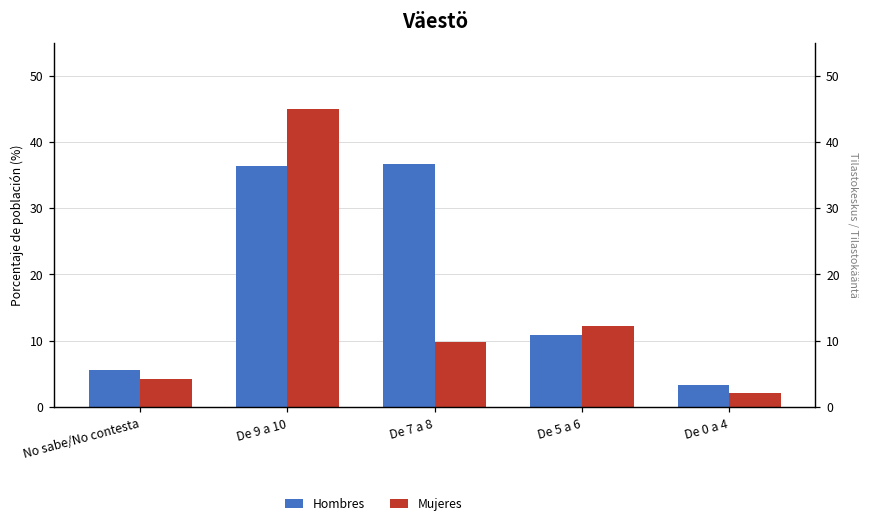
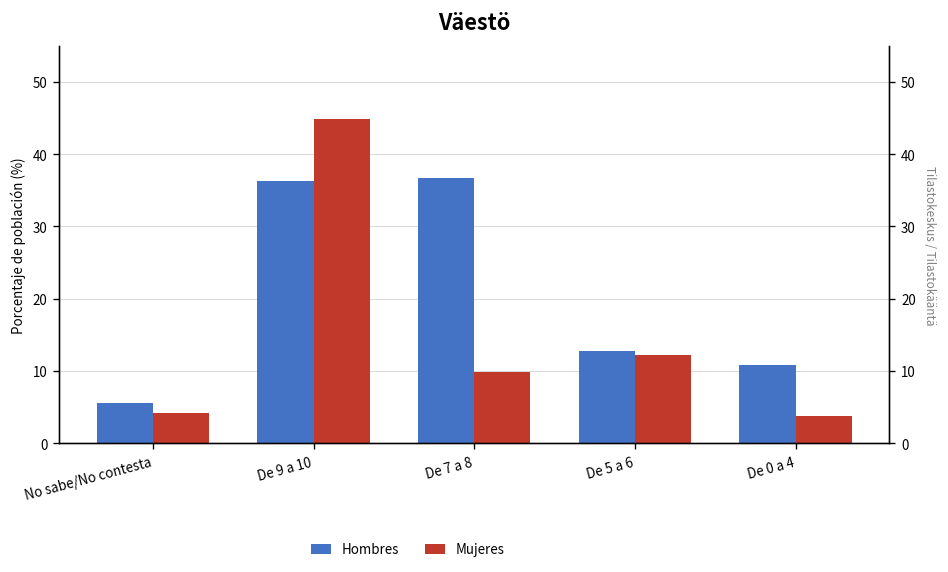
  {
    "Hombres": {
      "No sabe/No contesta": 6,
      "De 9 a 10": 36,
      "De 7 a 8": 37,
-     "De 5 a 6": 11,
-     "De 0 a 4": 3
+     "De 5 a 6": 13,
+     "De 0 a 4": 11
    },
    "Mujeres": {
      "No sabe/No contesta": 4,
      "De 9 a 10": 45,
      "De 7 a 8": 10,
      "De 5 a 6": 12,
-     "De 0 a 4": 2
+     "De 0 a 4": 4
    }
  }
